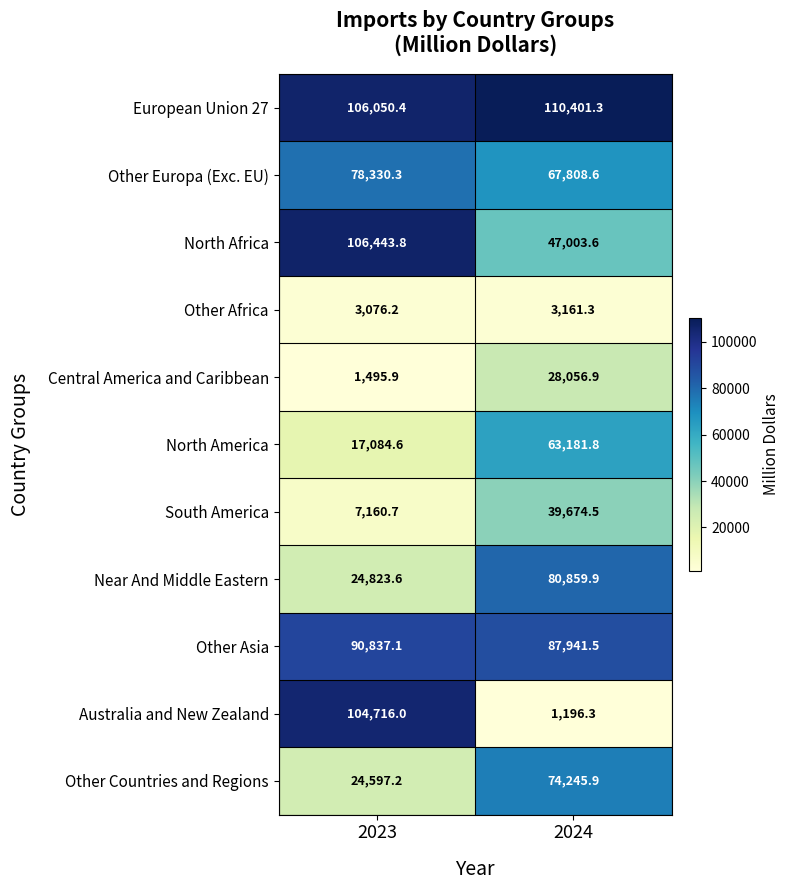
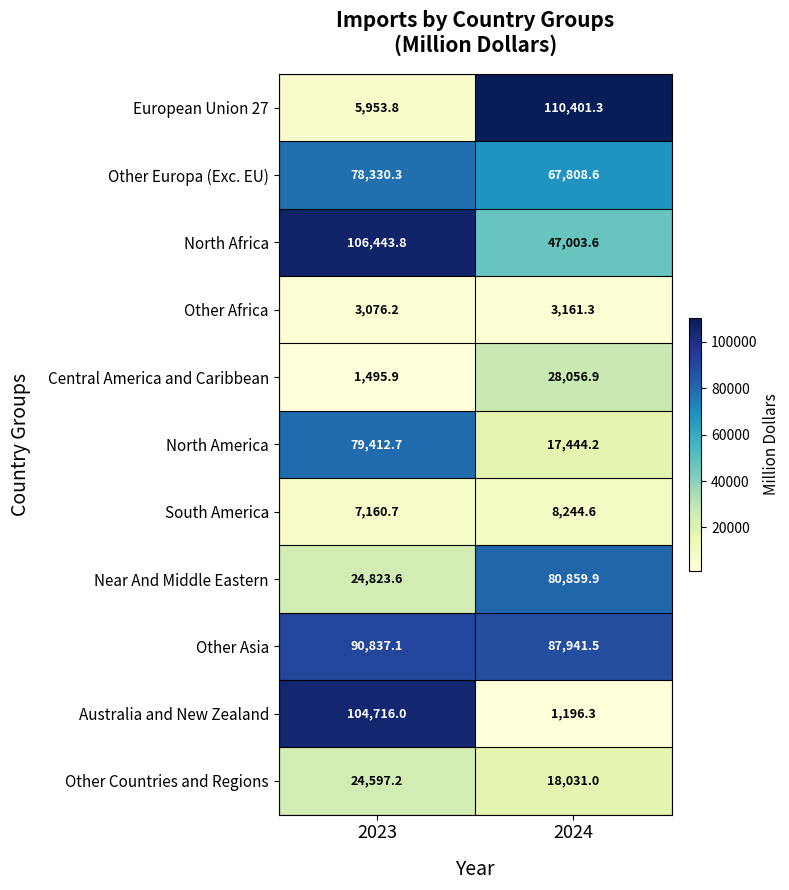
  {
    "European Union 27": {
-     "2023": "106,050.4",
+     "2023": "5,953.8",
      "2024": "110,401.3"
    },
    "Other Europa (Exc. EU)": {
      "2023": "78,330.3",
      "2024": "67,808.6"
    },
    "North Africa": {
      "2023": "106,443.8",
      "2024": "47,003.6"
    },
    "Other Africa": {
      "2023": "3,076.2",
      "2024": "3,161.3"
    },
    "Central America and Caribbean": {
      "2023": "1,495.9",
      "2024": "28,056.9"
    },
    "North America": {
-     "2023": "17,084.6",
-     "2024": "63,181.8"
+     "2023": "79,412.7",
+     "2024": "17,444.2"
    },
    "South America": {
      "2023": "7,160.7",
-     "2024": "39,674.5"
+     "2024": "8,244.6"
    },
    "Near And Middle Eastern": {
      "2023": "24,823.6",
      "2024": "80,859.9"
    },
    "Other Asia": {
      "2023": "90,837.1",
      "2024": "87,941.5"
    },
    "Australia and New Zealand": {
      "2023": "104,716.0",
      "2024": "1,196.3"
    },
    "Other Countries and Regions": {
      "2023": "24,597.2",
-     "2024": "74,245.9"
+     "2024": "18,031.0"
    }
  }
